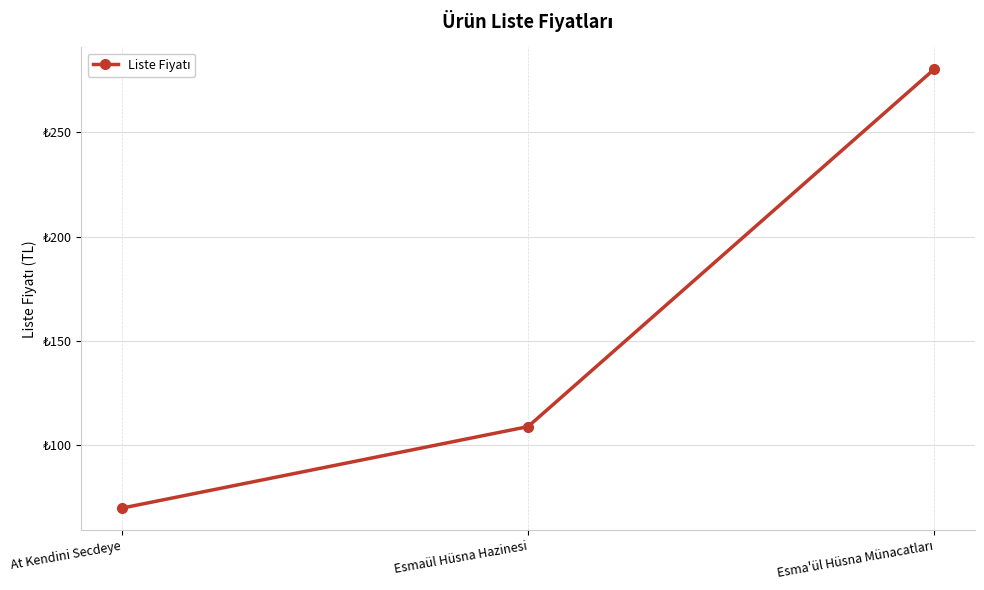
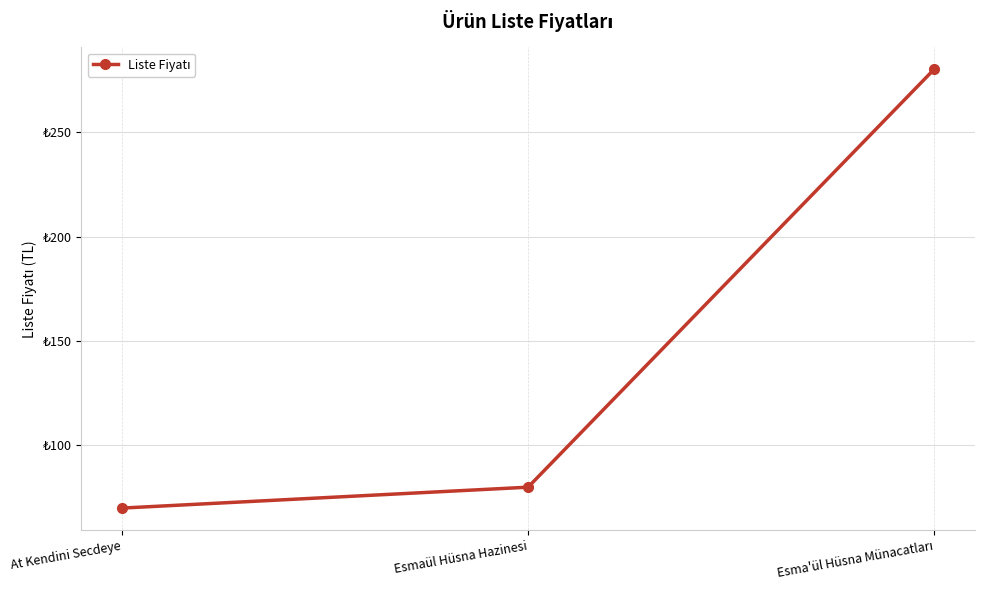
  {
    "At Kendini Secdeye": "₺70",
-   "Esmaül Hüsna Hazinesi": "₺109",
+   "Esmaül Hüsna Hazinesi": "₺80",
    "Esma'ül Hüsna Münacatları": "₺280"
  }
